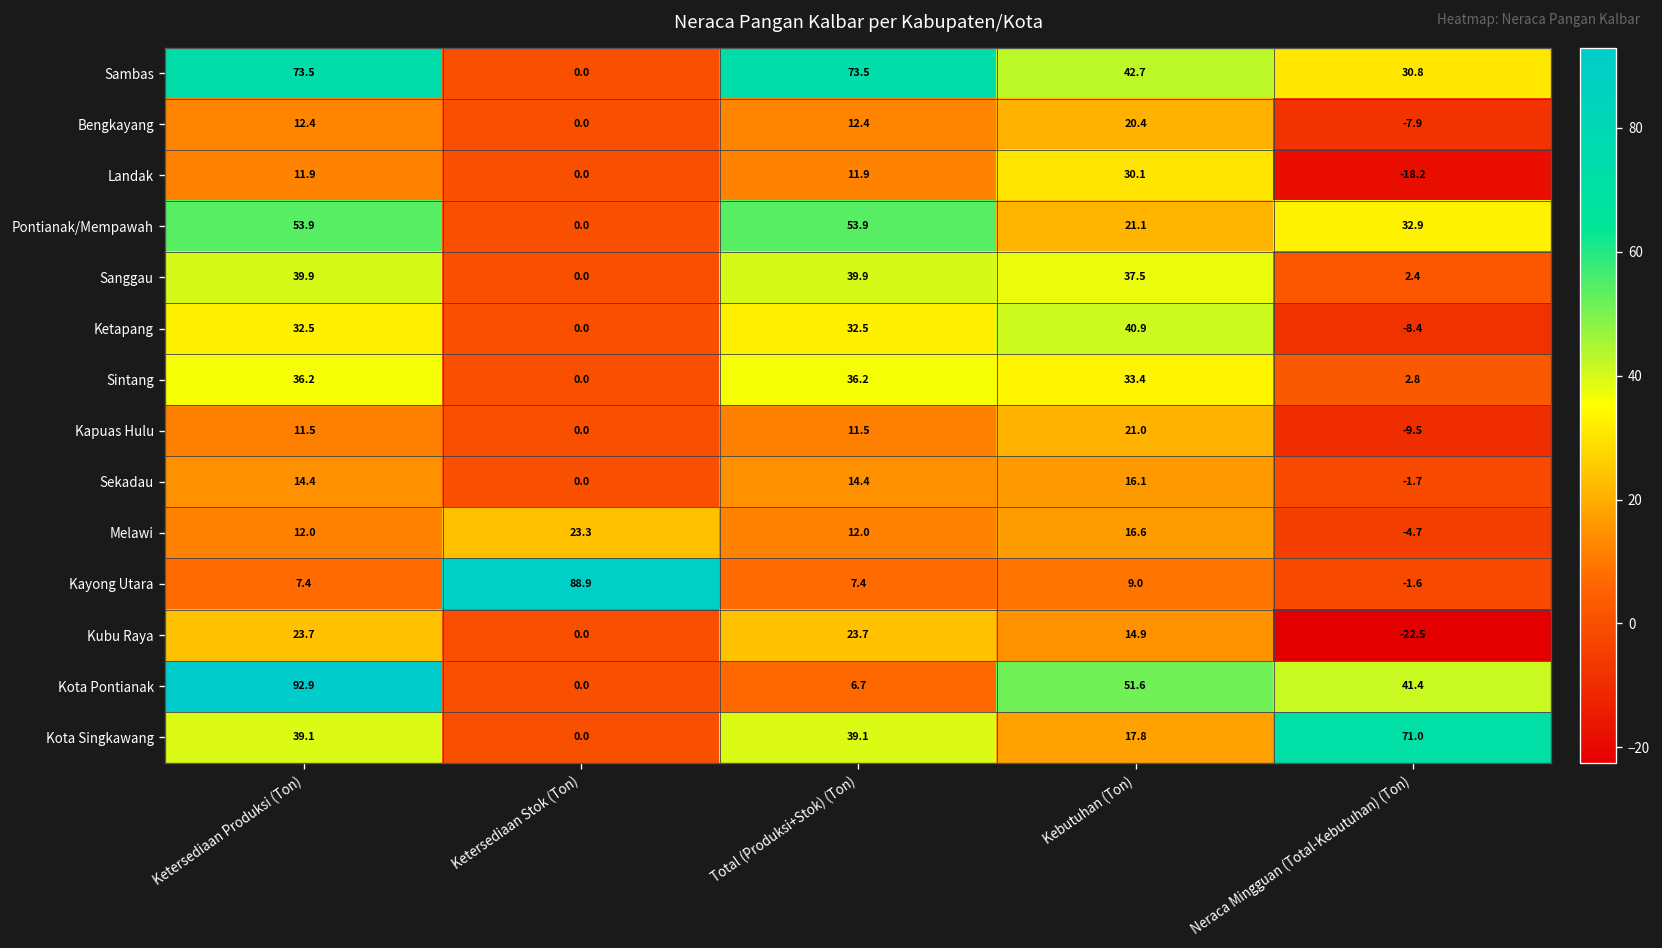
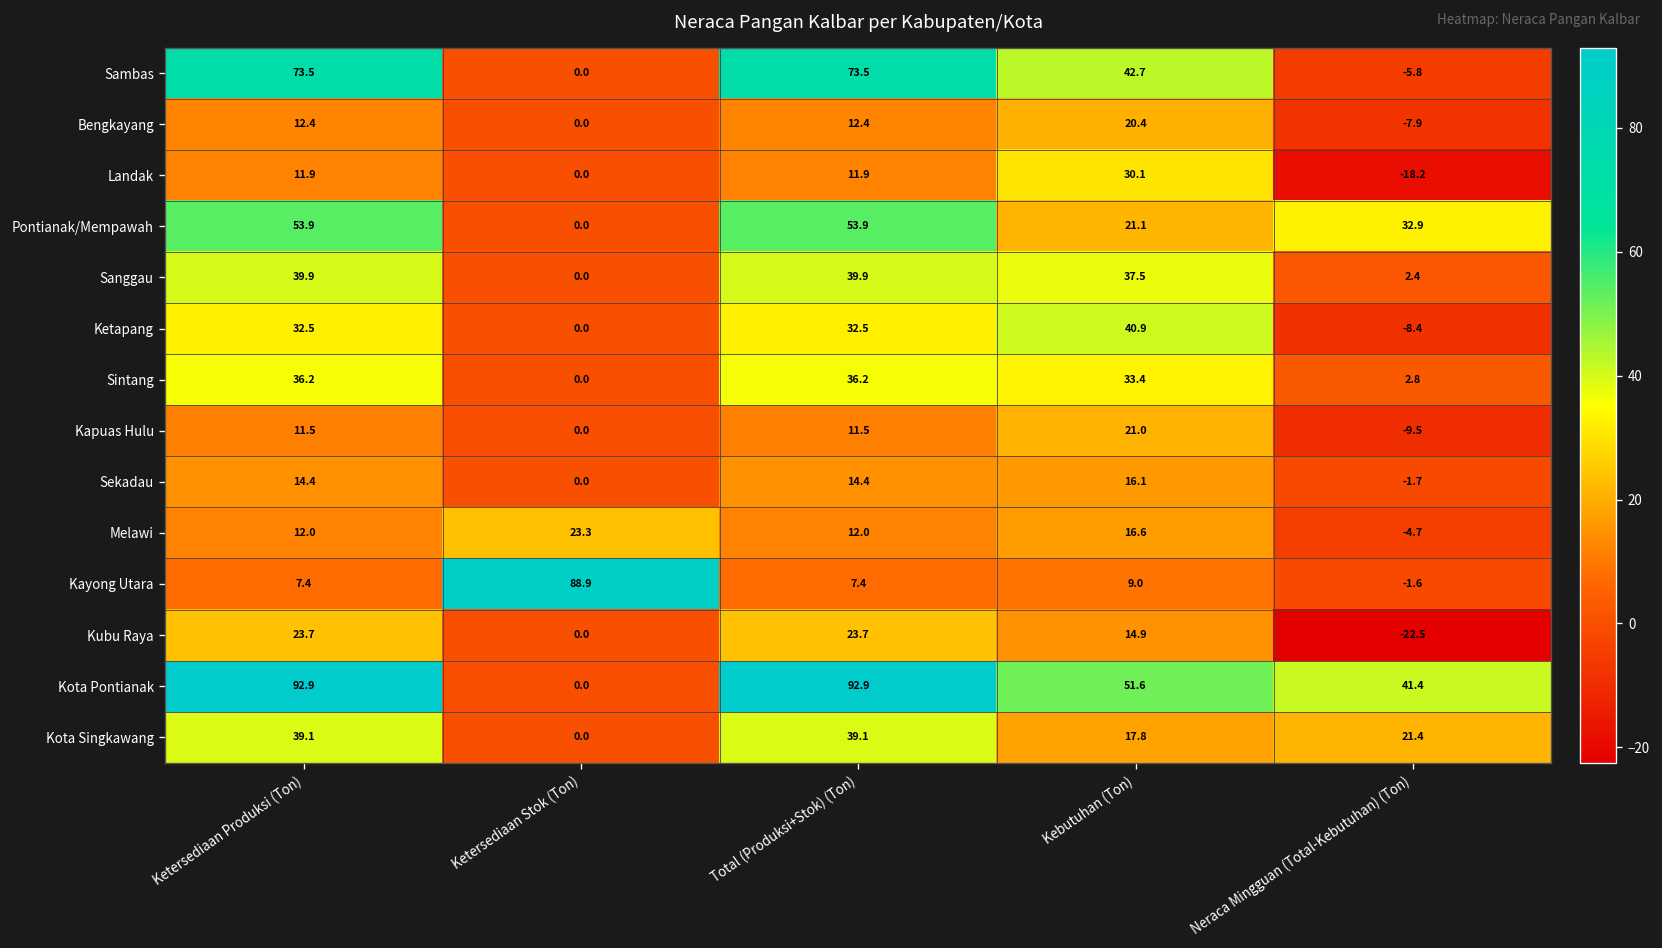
  {
    "Sambas": {
      "Ketersediaan Produksi (Ton)": 73.5,
      "Ketersediaan Stok (Ton)": 0.0,
      "Total (Produksi+Stok) (Ton)": 73.5,
      "Kebutuhan (Ton)": 42.7,
-     "Neraca Mingguan (Total-Kebutuhan) (Ton)": 30.8
+     "Neraca Mingguan (Total-Kebutuhan) (Ton)": -5.8
    },
    "Bengkayang": {
      "Ketersediaan Produksi (Ton)": 12.4,
      "Ketersediaan Stok (Ton)": 0.0,
      "Total (Produksi+Stok) (Ton)": 12.4,
      "Kebutuhan (Ton)": 20.4,
      "Neraca Mingguan (Total-Kebutuhan) (Ton)": -7.9
    },
    "Landak": {
      "Ketersediaan Produksi (Ton)": 11.9,
      "Ketersediaan Stok (Ton)": 0.0,
      "Total (Produksi+Stok) (Ton)": 11.9,
      "Kebutuhan (Ton)": 30.1,
      "Neraca Mingguan (Total-Kebutuhan) (Ton)": -18.2
    },
    "Pontianak/Mempawah": {
      "Ketersediaan Produksi (Ton)": 53.9,
      "Ketersediaan Stok (Ton)": 0.0,
      "Total (Produksi+Stok) (Ton)": 53.9,
      "Kebutuhan (Ton)": 21.1,
      "Neraca Mingguan (Total-Kebutuhan) (Ton)": 32.9
    },
    "Sanggau": {
      "Ketersediaan Produksi (Ton)": 39.9,
      "Ketersediaan Stok (Ton)": 0.0,
      "Total (Produksi+Stok) (Ton)": 39.9,
      "Kebutuhan (Ton)": 37.5,
      "Neraca Mingguan (Total-Kebutuhan) (Ton)": 2.4
    },
    "Ketapang": {
      "Ketersediaan Produksi (Ton)": 32.5,
      "Ketersediaan Stok (Ton)": 0.0,
      "Total (Produksi+Stok) (Ton)": 32.5,
      "Kebutuhan (Ton)": 40.9,
      "Neraca Mingguan (Total-Kebutuhan) (Ton)": -8.4
    },
    "Sintang": {
      "Ketersediaan Produksi (Ton)": 36.2,
      "Ketersediaan Stok (Ton)": 0.0,
      "Total (Produksi+Stok) (Ton)": 36.2,
      "Kebutuhan (Ton)": 33.4,
      "Neraca Mingguan (Total-Kebutuhan) (Ton)": 2.8
    },
    "Kapuas Hulu": {
      "Ketersediaan Produksi (Ton)": 11.5,
      "Ketersediaan Stok (Ton)": 0.0,
      "Total (Produksi+Stok) (Ton)": 11.5,
      "Kebutuhan (Ton)": 21.0,
      "Neraca Mingguan (Total-Kebutuhan) (Ton)": -9.5
    },
    "Sekadau": {
      "Ketersediaan Produksi (Ton)": 14.4,
      "Ketersediaan Stok (Ton)": 0.0,
      "Total (Produksi+Stok) (Ton)": 14.4,
      "Kebutuhan (Ton)": 16.1,
      "Neraca Mingguan (Total-Kebutuhan) (Ton)": -1.7
    },
    "Melawi": {
      "Ketersediaan Produksi (Ton)": 12.0,
      "Ketersediaan Stok (Ton)": 23.3,
      "Total (Produksi+Stok) (Ton)": 12.0,
      "Kebutuhan (Ton)": 16.6,
      "Neraca Mingguan (Total-Kebutuhan) (Ton)": -4.7
    },
    "Kayong Utara": {
      "Ketersediaan Produksi (Ton)": 7.4,
      "Ketersediaan Stok (Ton)": 88.9,
      "Total (Produksi+Stok) (Ton)": 7.4,
      "Kebutuhan (Ton)": 9.0,
      "Neraca Mingguan (Total-Kebutuhan) (Ton)": -1.6
    },
    "Kubu Raya": {
      "Ketersediaan Produksi (Ton)": 23.7,
      "Ketersediaan Stok (Ton)": 0.0,
      "Total (Produksi+Stok) (Ton)": 23.7,
      "Kebutuhan (Ton)": 14.9,
      "Neraca Mingguan (Total-Kebutuhan) (Ton)": -22.5
    },
    "Kota Pontianak": {
      "Ketersediaan Produksi (Ton)": 92.9,
      "Ketersediaan Stok (Ton)": 0.0,
-     "Total (Produksi+Stok) (Ton)": 6.7,
+     "Total (Produksi+Stok) (Ton)": 92.9,
      "Kebutuhan (Ton)": 51.6,
      "Neraca Mingguan (Total-Kebutuhan) (Ton)": 41.4
    },
    "Kota Singkawang": {
      "Ketersediaan Produksi (Ton)": 39.1,
      "Ketersediaan Stok (Ton)": 0.0,
      "Total (Produksi+Stok) (Ton)": 39.1,
      "Kebutuhan (Ton)": 17.8,
-     "Neraca Mingguan (Total-Kebutuhan) (Ton)": 71.0
+     "Neraca Mingguan (Total-Kebutuhan) (Ton)": 21.4
    }
  }
